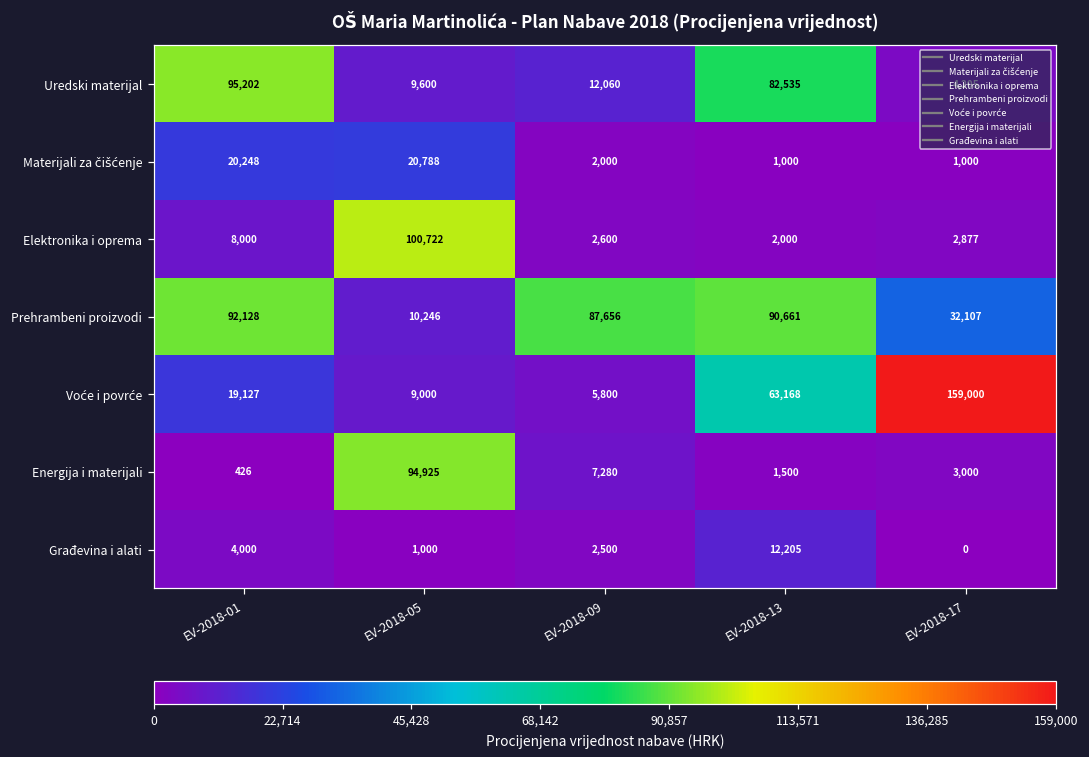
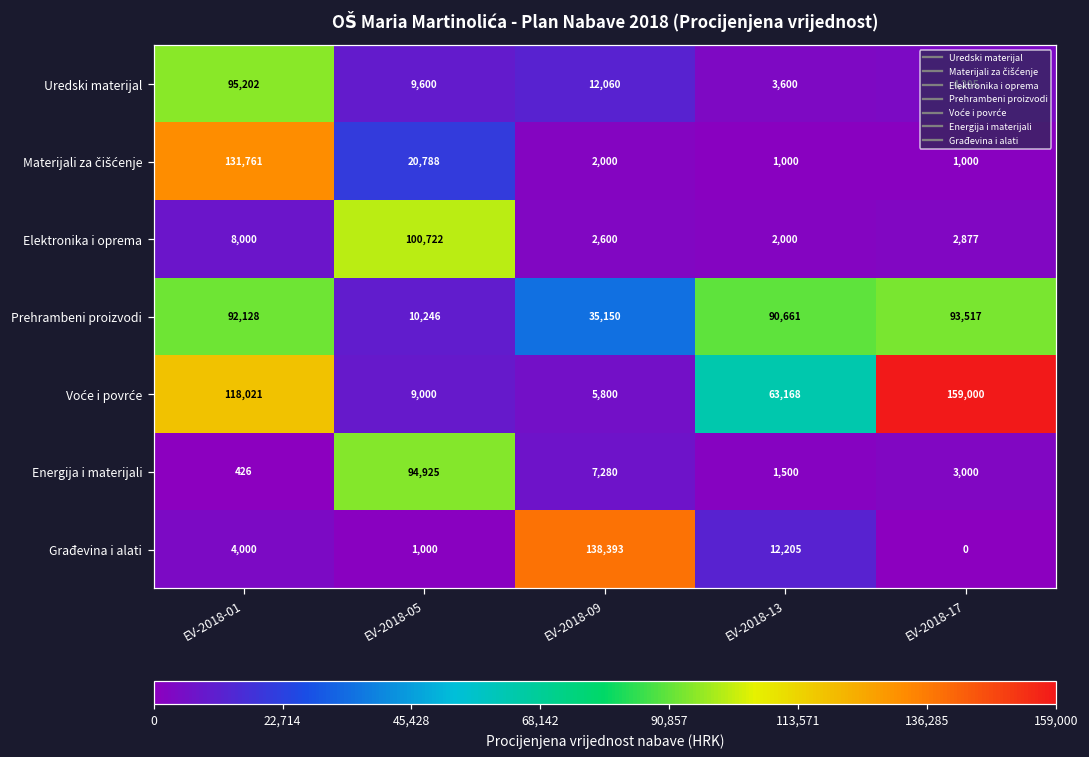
  {
    "Uredski materijal": {
      "EV-2018-01": "95,202",
      "EV-2018-05": "9,600",
      "EV-2018-09": "12,060",
-     "EV-2018-13": "82,535"
+     "EV-2018-13": "3,600"
    },
    "Materijali za čišćenje": {
-     "EV-2018-01": "20,248",
+     "EV-2018-01": "131,761",
      "EV-2018-05": "20,788",
      "EV-2018-09": "2,000",
      "EV-2018-13": "1,000",
      "EV-2018-17": "1,000"
    },
    "Elektronika i oprema": {
      "EV-2018-01": "8,000",
      "EV-2018-05": "100,722",
      "EV-2018-09": "2,600",
      "EV-2018-13": "2,000",
      "EV-2018-17": "2,877"
    },
    "Prehrambeni proizvodi": {
      "EV-2018-01": "92,128",
      "EV-2018-05": "10,246",
-     "EV-2018-09": "87,656",
+     "EV-2018-09": "35,150",
      "EV-2018-13": "90,661",
-     "EV-2018-17": "32,107"
+     "EV-2018-17": "93,517"
    },
    "Voće i povrće": {
-     "EV-2018-01": "19,127",
+     "EV-2018-01": "118,021",
      "EV-2018-05": "9,000",
      "EV-2018-09": "5,800",
      "EV-2018-13": "63,168",
      "EV-2018-17": "159,000"
    },
    "Energija i materijali": {
      "EV-2018-01": "426",
      "EV-2018-05": "94,925",
      "EV-2018-09": "7,280",
      "EV-2018-13": "1,500",
      "EV-2018-17": "3,000"
    },
    "Građevina i alati": {
      "EV-2018-01": "4,000",
      "EV-2018-05": "1,000",
-     "EV-2018-09": "2,500",
+     "EV-2018-09": "138,393",
      "EV-2018-13": "12,205",
      "EV-2018-17": "0"
    }
  }
